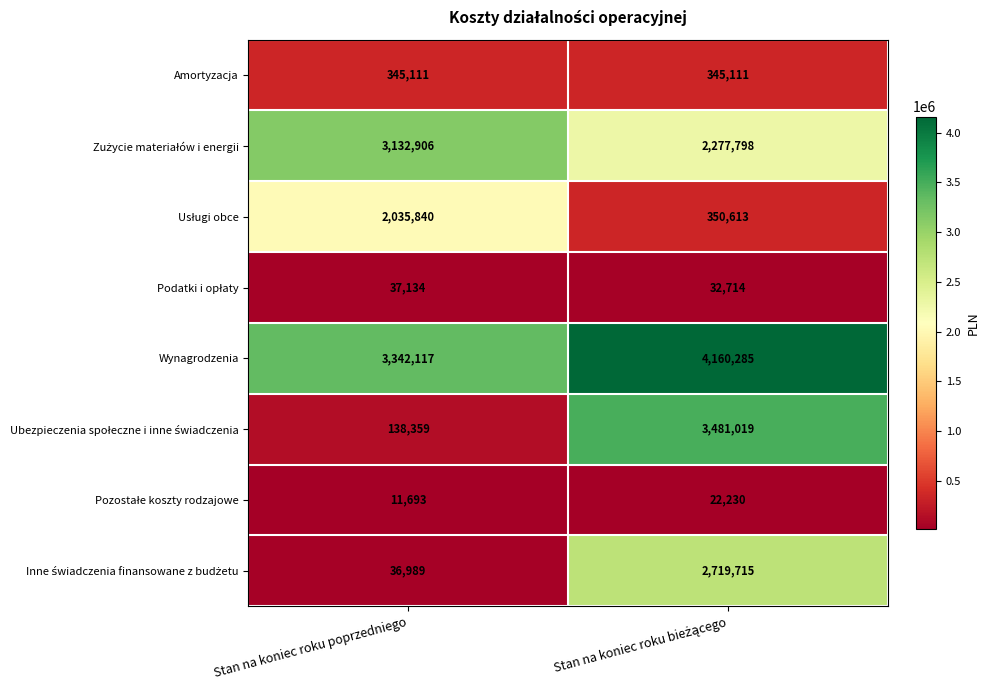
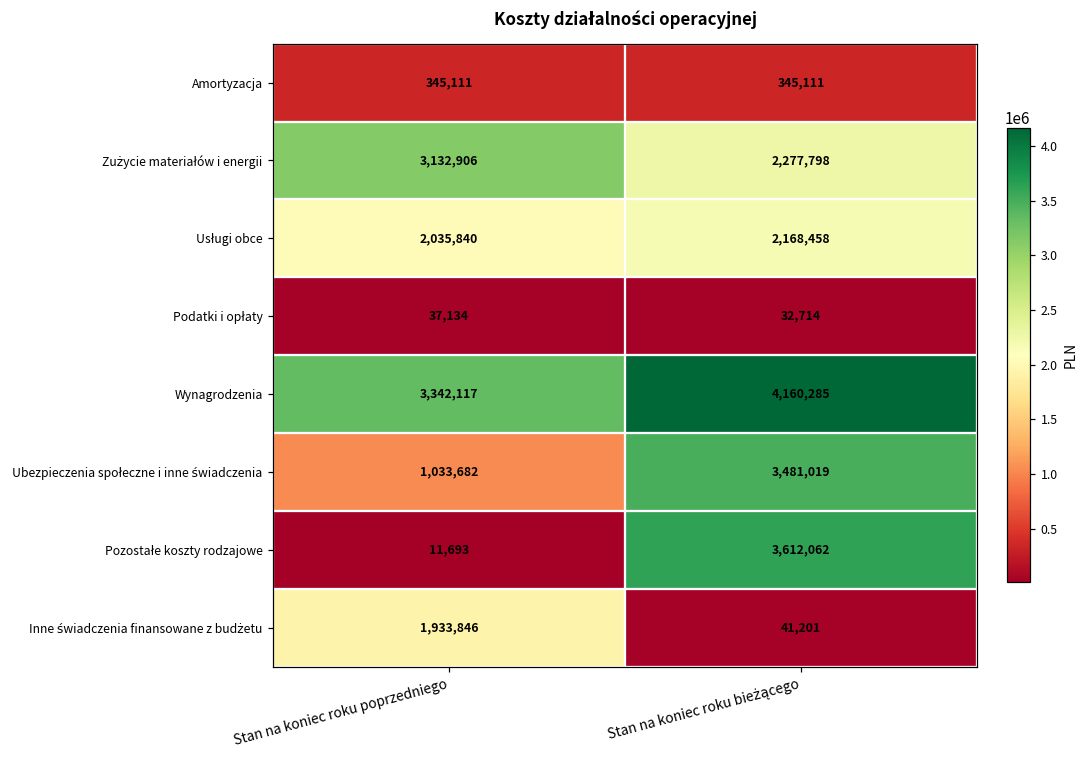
  {
    "Amortyzacja": {
      "Stan na koniec roku poprzedniego": "345,111",
      "Stan na koniec roku bieżącego": "345,111"
    },
    "Zużycie materiałów i energii": {
      "Stan na koniec roku poprzedniego": "3,132,906",
      "Stan na koniec roku bieżącego": "2,277,798"
    },
    "Usługi obce": {
      "Stan na koniec roku poprzedniego": "2,035,840",
-     "Stan na koniec roku bieżącego": "350,613"
+     "Stan na koniec roku bieżącego": "2,168,458"
    },
    "Podatki i opłaty": {
      "Stan na koniec roku poprzedniego": "37,134",
      "Stan na koniec roku bieżącego": "32,714"
    },
    "Wynagrodzenia": {
      "Stan na koniec roku poprzedniego": "3,342,117",
      "Stan na koniec roku bieżącego": "4,160,285"
    },
    "Ubezpieczenia społeczne i inne świadczenia": {
-     "Stan na koniec roku poprzedniego": "138,359",
+     "Stan na koniec roku poprzedniego": "1,033,682",
      "Stan na koniec roku bieżącego": "3,481,019"
    },
    "Pozostałe koszty rodzajowe": {
      "Stan na koniec roku poprzedniego": "11,693",
-     "Stan na koniec roku bieżącego": "22,230"
+     "Stan na koniec roku bieżącego": "3,612,062"
    },
    "Inne świadczenia finansowane z budżetu": {
-     "Stan na koniec roku poprzedniego": "36,989",
-     "Stan na koniec roku bieżącego": "2,719,715"
+     "Stan na koniec roku poprzedniego": "1,933,846",
+     "Stan na koniec roku bieżącego": "41,201"
    }
  }
